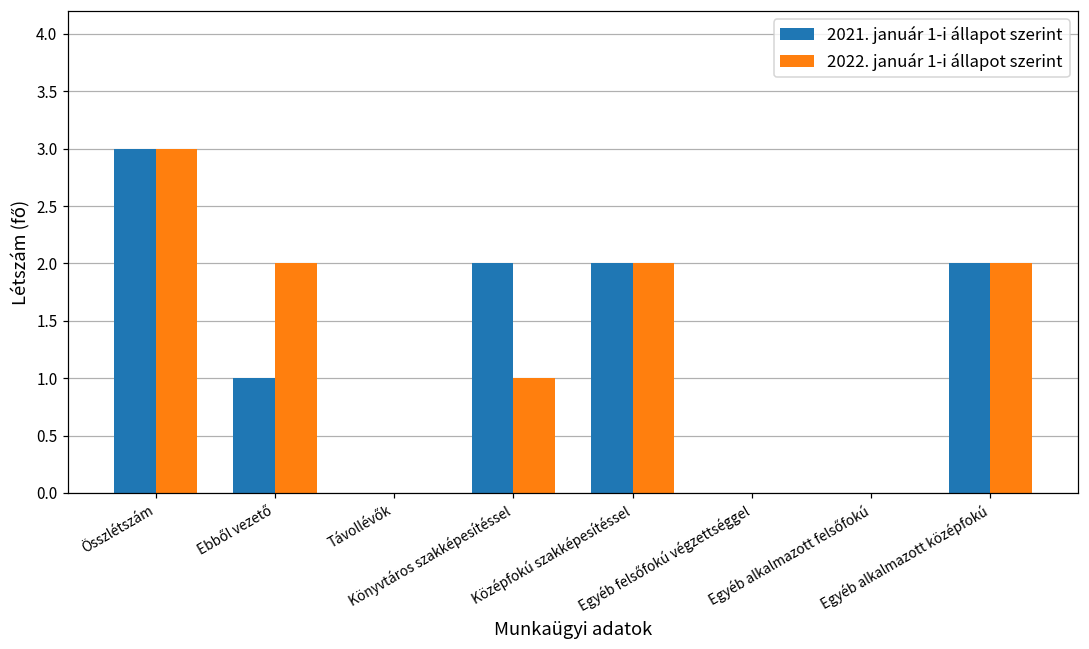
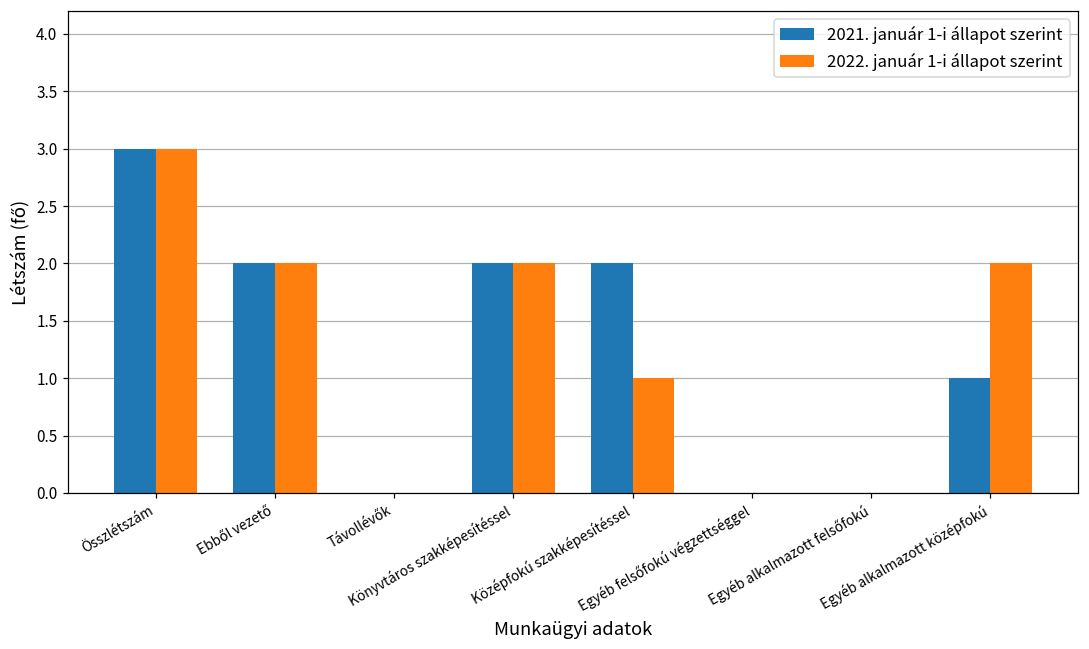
  {
    "2021. január 1-i állapot szerint": {
      "Összlétszám": 3,
-     "Ebből vezető": 1,
+     "Ebből vezető": 2,
      "Távollévők": 0,
      "Könyvtáros szakképesítéssel": 2,
      "Középfokú szakképesítéssel": 2,
      "Egyéb felsőfokú végzettséggel": 0,
      "Egyéb alkalmazott felsőfokú": 0,
-     "Egyéb alkalmazott középfokú": 2
+     "Egyéb alkalmazott középfokú": 1
    },
    "2022. január 1-i állapot szerint": {
      "Összlétszám": 3,
      "Ebből vezető": 2,
      "Távollévők": 0,
-     "Könyvtáros szakképesítéssel": 1,
-     "Középfokú szakképesítéssel": 2,
+     "Könyvtáros szakképesítéssel": 2,
+     "Középfokú szakképesítéssel": 1,
      "Egyéb felsőfokú végzettséggel": 0,
      "Egyéb alkalmazott felsőfokú": 0,
      "Egyéb alkalmazott középfokú": 2
    }
  }
